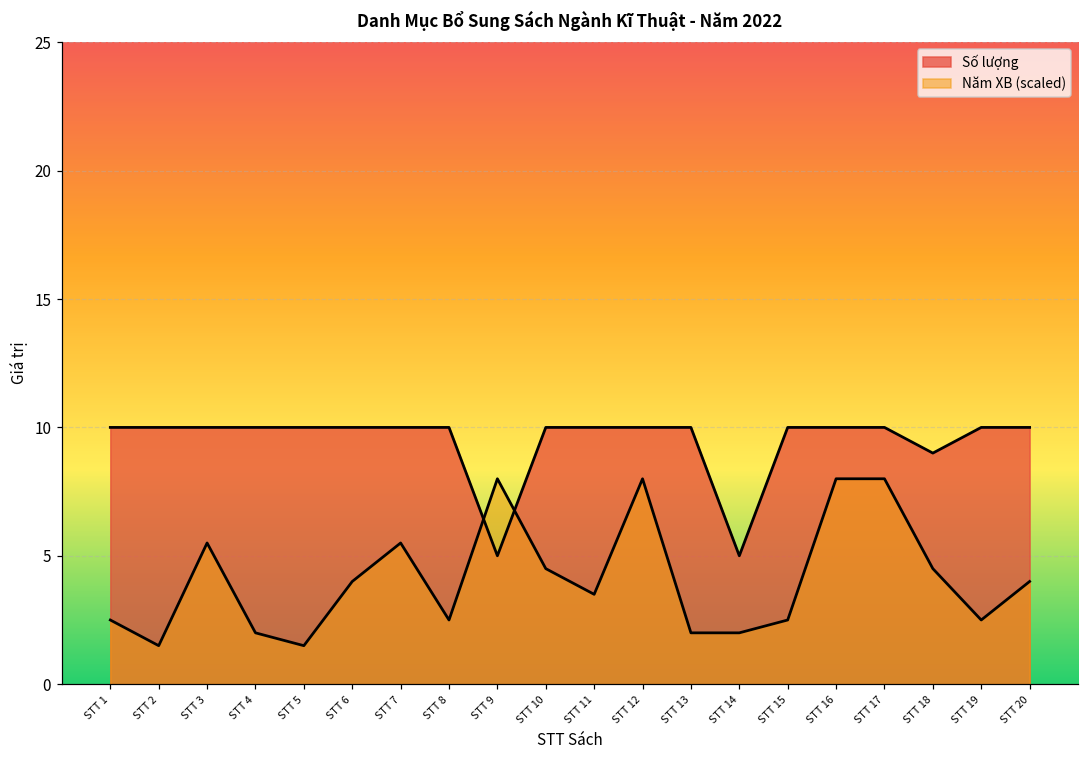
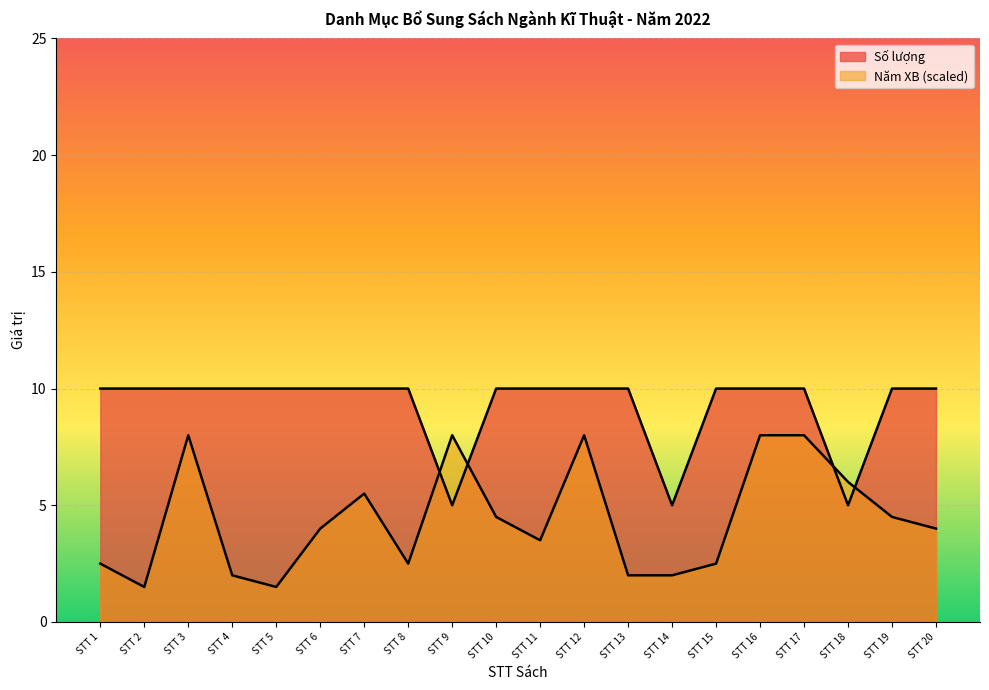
  {
    "Số lượng": {
      "STT 1": 10,
      "STT 2": 10,
      "STT 3": 10,
      "STT 4": 10,
      "STT 5": 10,
      "STT 6": 10,
      "STT 7": 10,
      "STT 8": 10,
      "STT 9": 5,
      "STT 10": 10,
      "STT 11": 10,
      "STT 12": 10,
      "STT 13": 10,
      "STT 14": 5,
      "STT 15": 10,
      "STT 16": 10,
      "STT 17": 10,
-     "STT 18": 9,
+     "STT 18": 5,
      "STT 19": 10,
      "STT 20": 10
    },
    "Năm XB (scaled)": {
      "STT 1": 2.5,
      "STT 2": 1.5,
-     "STT 3": 5.5,
+     "STT 3": 8.0,
      "STT 4": 2.0,
      "STT 5": 1.5,
      "STT 6": 4.0,
      "STT 7": 5.5,
      "STT 8": 2.5,
      "STT 9": 8.0,
      "STT 10": 4.5,
      "STT 11": 3.5,
      "STT 12": 8.0,
      "STT 13": 2.0,
      "STT 14": 2.0,
      "STT 15": 2.5,
      "STT 16": 8.0,
      "STT 17": 8.0,
-     "STT 18": 4.5,
-     "STT 19": 2.5,
+     "STT 18": 6.0,
+     "STT 19": 4.5,
      "STT 20": 4.0
    }
  }
